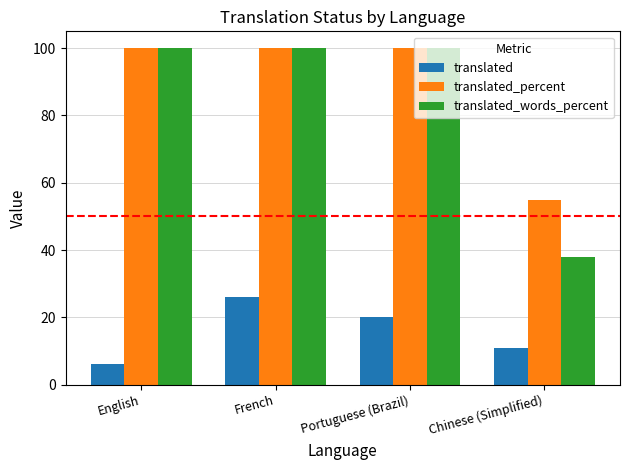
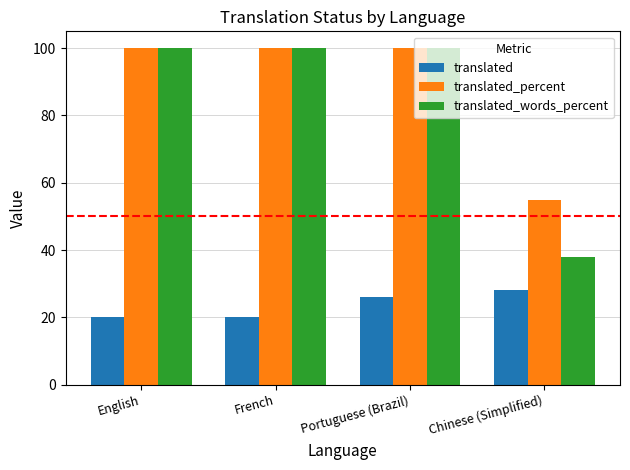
  {
    "translated": {
-     "English": 6,
-     "French": 26,
-     "Portuguese (Brazil)": 20,
-     "Chinese (Simplified)": 11
+     "English": 20,
+     "French": 20,
+     "Portuguese (Brazil)": 26,
+     "Chinese (Simplified)": 28
    },
    "translated_percent": {
      "English": 100,
      "French": 100,
      "Portuguese (Brazil)": 100,
      "Chinese (Simplified)": 55
    },
    "translated_words_percent": {
      "English": 100,
      "French": 100,
      "Chinese (Simplified)": 38
    }
  }
